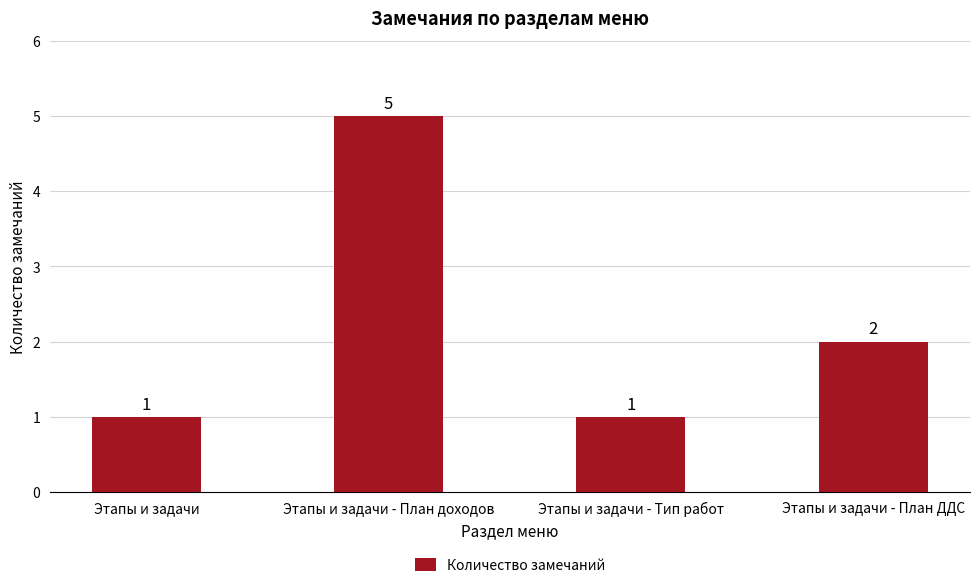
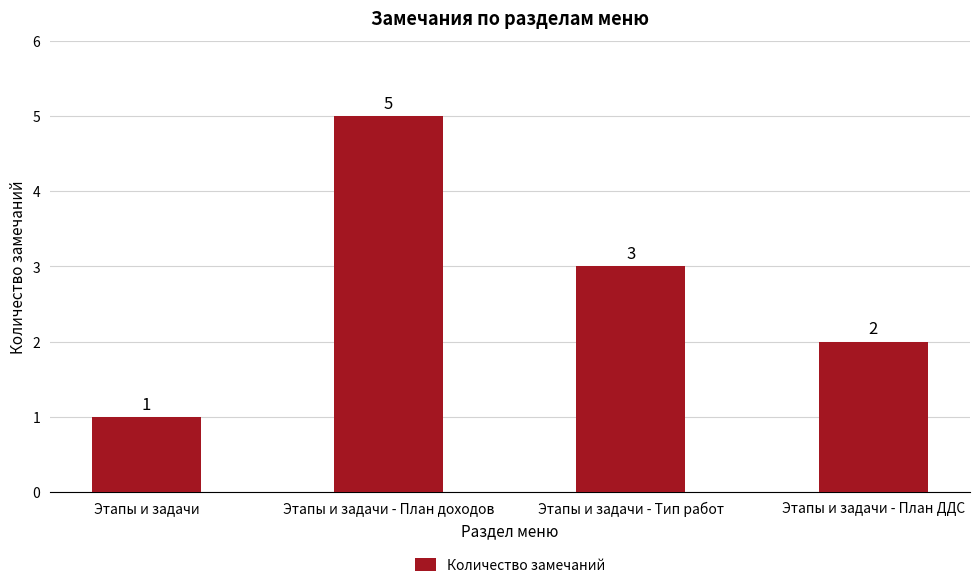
  {
    "Этапы и задачи": 1,
    "Этапы и задачи - План доходов": 5,
-   "Этапы и задачи - Тип работ": 1,
+   "Этапы и задачи - Тип работ": 3,
    "Этапы и задачи - План ДДС": 2
  }
